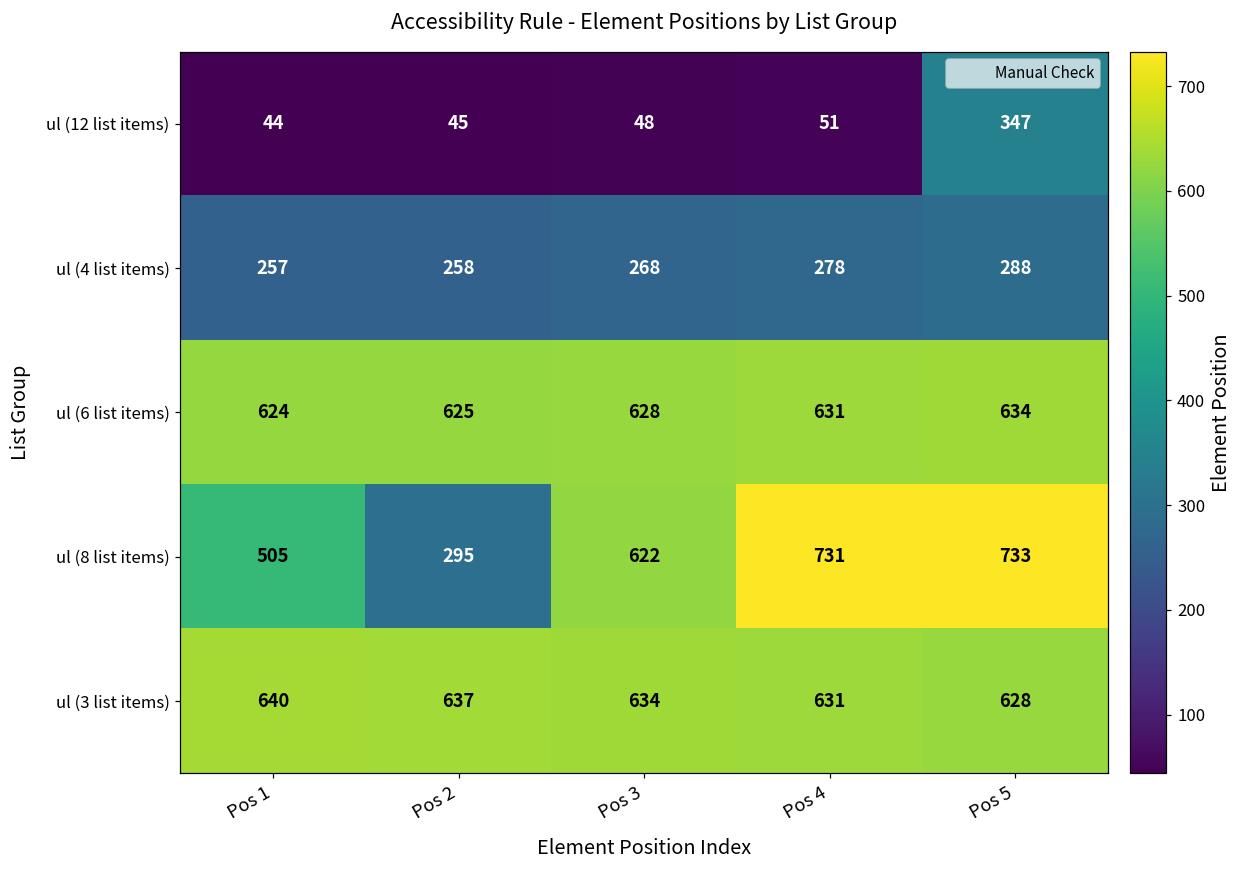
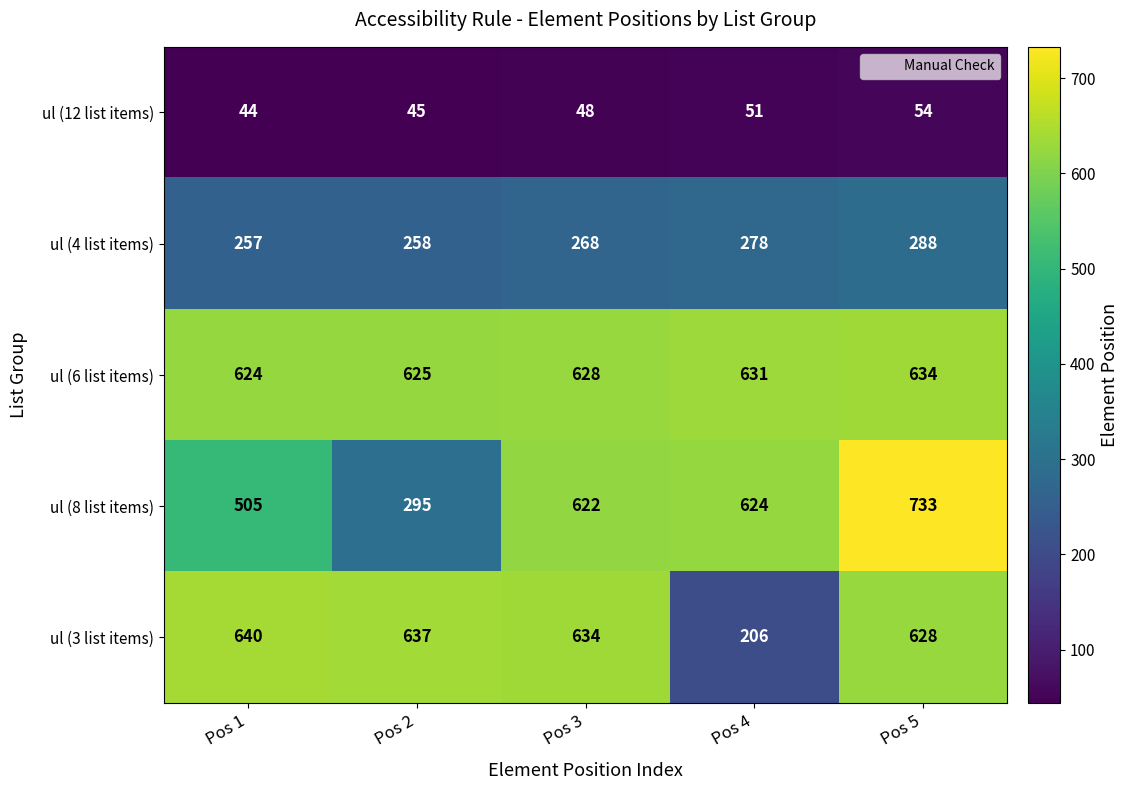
  {
    "ul (12 list items)": {
      "Pos 1": 44,
      "Pos 2": 45,
      "Pos 3": 48,
      "Pos 4": 51,
-     "Pos 5": 347
+     "Pos 5": 54
    },
    "ul (4 list items)": {
      "Pos 1": 257,
      "Pos 2": 258,
      "Pos 3": 268,
      "Pos 4": 278,
      "Pos 5": 288
    },
    "ul (6 list items)": {
      "Pos 1": 624,
      "Pos 2": 625,
      "Pos 3": 628,
      "Pos 4": 631,
      "Pos 5": 634
    },
    "ul (8 list items)": {
      "Pos 1": 505,
      "Pos 2": 295,
      "Pos 3": 622,
-     "Pos 4": 731,
+     "Pos 4": 624,
      "Pos 5": 733
    },
    "ul (3 list items)": {
      "Pos 1": 640,
      "Pos 2": 637,
      "Pos 3": 634,
-     "Pos 4": 631,
+     "Pos 4": 206,
      "Pos 5": 628
    }
  }
